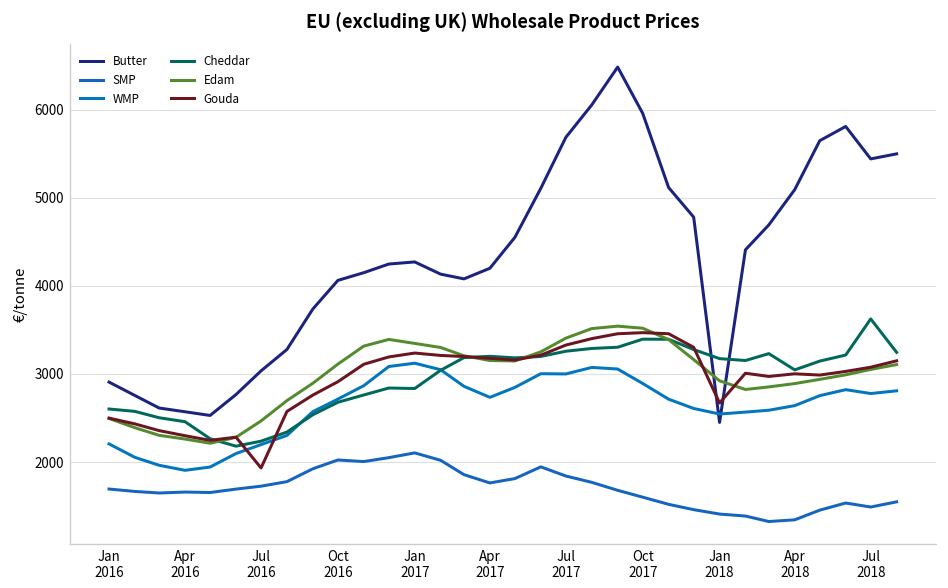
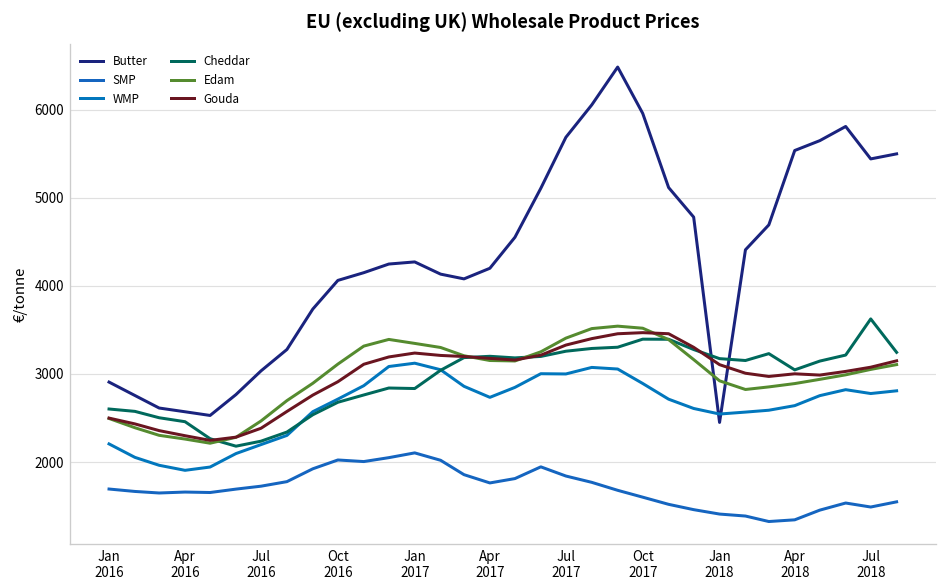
  {
    "Butter": {
      "Jan 2016": 2900,
      "Apr 2016": 2600,
      "Jul 2016": 3000,
      "Oct 2016": 4100,
      "Jan 2017": 4300,
      "Apr 2017": 4200,
      "Jul 2017": 5700,
      "Oct 2017": 6000,
      "Jan 2018": 2400,
-     "Apr 2018": 5100,
+     "Apr 2018": 5500,
      "Jul 2018": 5400
    },
    "Cheddar": {
      "Jan 2016": 2600,
      "Apr 2016": 2500,
      "Jul 2016": 2200,
      "Oct 2016": 2700,
      "Jan 2017": 2800,
      "Jul 2017": 3300,
      "Oct 2017": 3400,
      "Jan 2018": 3200,
      "Apr 2018": 3000,
      "Jul 2018": 3600
    },
    "Edam": {
      "Apr 2016": 2300,
      "Jul 2016": 2500,
      "Oct 2016": 3100,
      "Jan 2017": 3300,
      "Jul 2017": 3400,
      "Oct 2017": 3500,
      "Jan 2018": 2900,
      "Apr 2018": 2900
    },
    "Gouda": {
      "Apr 2016": 2300,
-     "Jul 2016": 1900,
+     "Jul 2016": 2400,
      "Oct 2016": 2900,
      "Jan 2017": 3200,
      "Jul 2017": 3300,
      "Oct 2017": 3500,
-     "Jan 2018": 2700,
+     "Jan 2018": 3100,
      "Apr 2018": 3000
    }
  }
